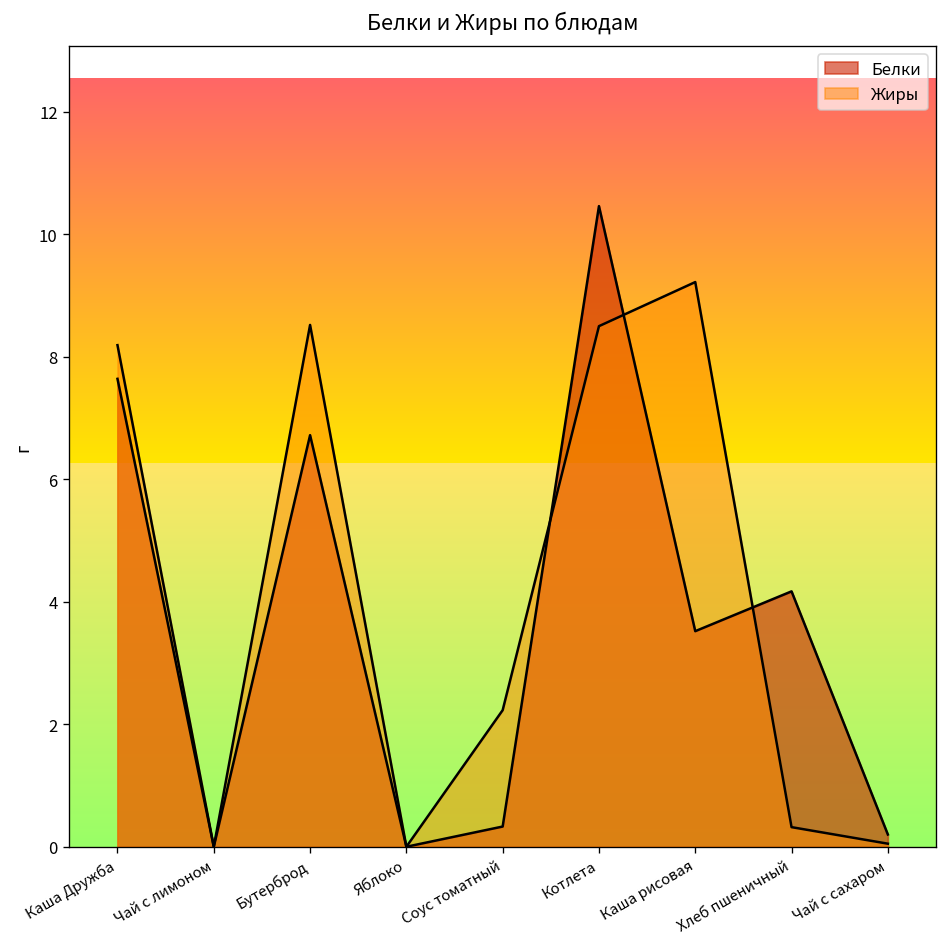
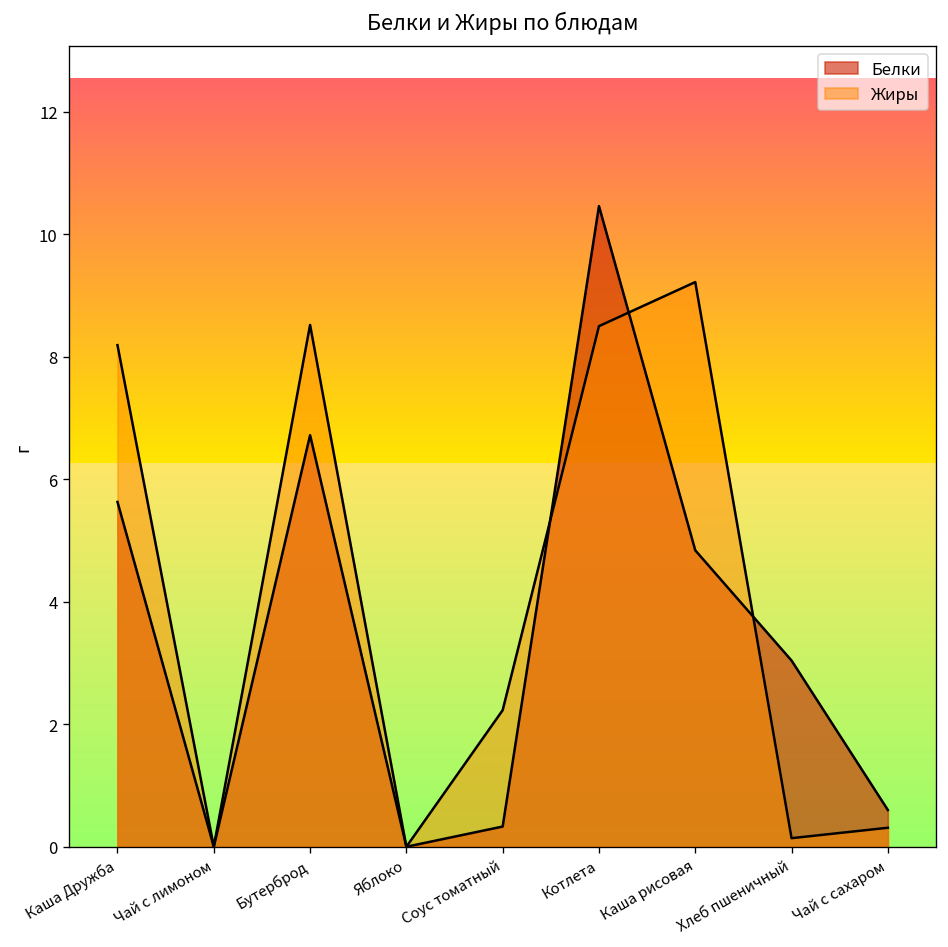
  {
    "Белки": {
-     "Каша Дружба": 7.6,
+     "Каша Дружба": 5.6,
      "Бутерброд": 6.7,
      "Соус томатный": 0.3,
      "Котлета": 10.5,
-     "Каша рисовая": 3.5,
-     "Хлеб пшеничный": 4.2,
-     "Чай с сахаром": 0.2
+     "Каша рисовая": 4.8,
+     "Хлеб пшеничный": 3.0,
+     "Чай с сахаром": 0.6
    },
    "Жиры": {
      "Каша Дружба": 8.2,
      "Бутерброд": 8.5,
      "Соус томатный": 2.2,
      "Котлета": 8.5,
      "Каша рисовая": 9.2,
-     "Хлеб пшеничный": 0.3,
-     "Чай с сахаром": 0.1
+     "Хлеб пшеничный": 0.1,
+     "Чай с сахаром": 0.3
    }
  }
